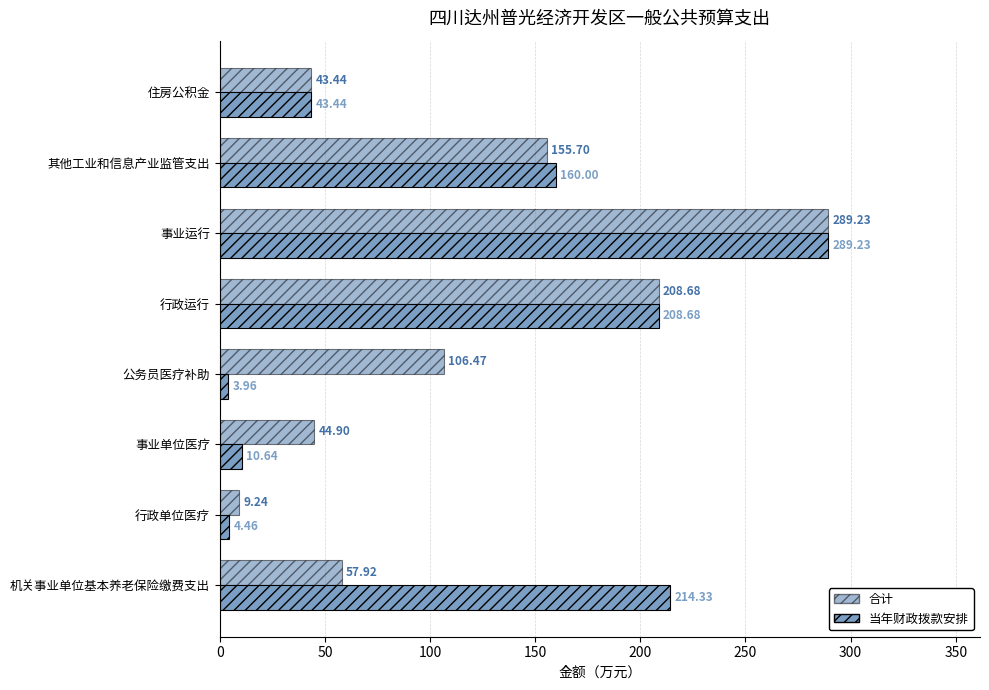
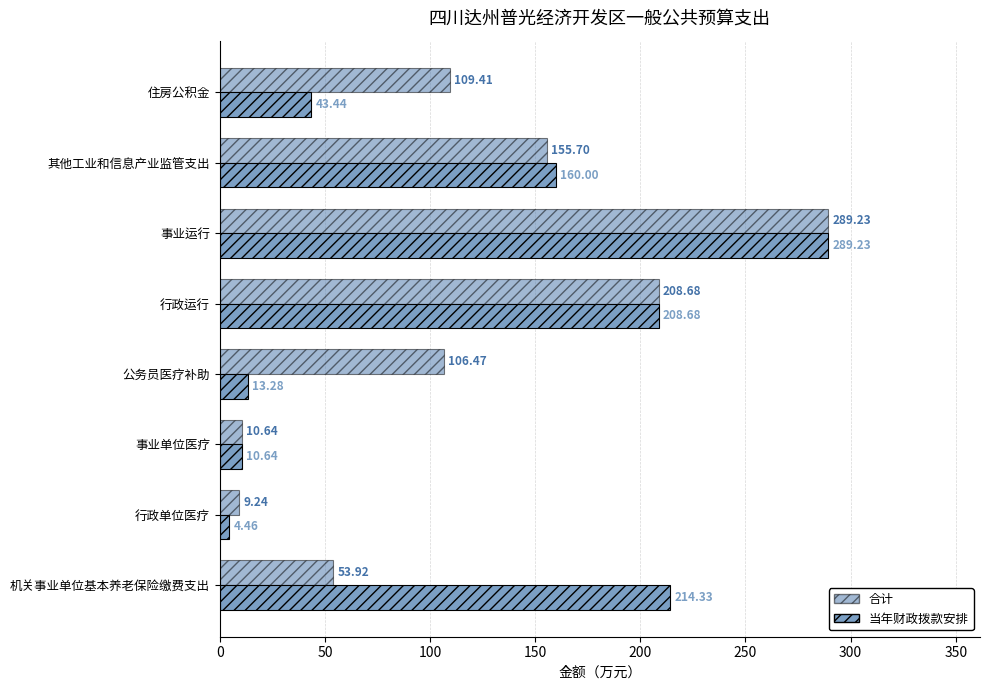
  {
    "合计": {
-     "住房公积金": 43.44,
+     "住房公积金": 109.41,
      "其他工业和信息产业监管支出": 155.70,
      "事业运行": 289.23,
      "行政运行": 208.68,
      "公务员医疗补助": 106.47,
-     "事业单位医疗": 44.90,
+     "事业单位医疗": 10.64,
      "行政单位医疗": 9.24,
-     "机关事业单位基本养老保险缴费支出": 57.92
+     "机关事业单位基本养老保险缴费支出": 53.92
    },
    "当年财政拨款安排": {
      "住房公积金": 43.44,
      "其他工业和信息产业监管支出": 160.00,
      "事业运行": 289.23,
      "行政运行": 208.68,
-     "公务员医疗补助": 3.96,
+     "公务员医疗补助": 13.28,
      "事业单位医疗": 10.64,
      "行政单位医疗": 4.46,
      "机关事业单位基本养老保险缴费支出": 214.33
    }
  }
